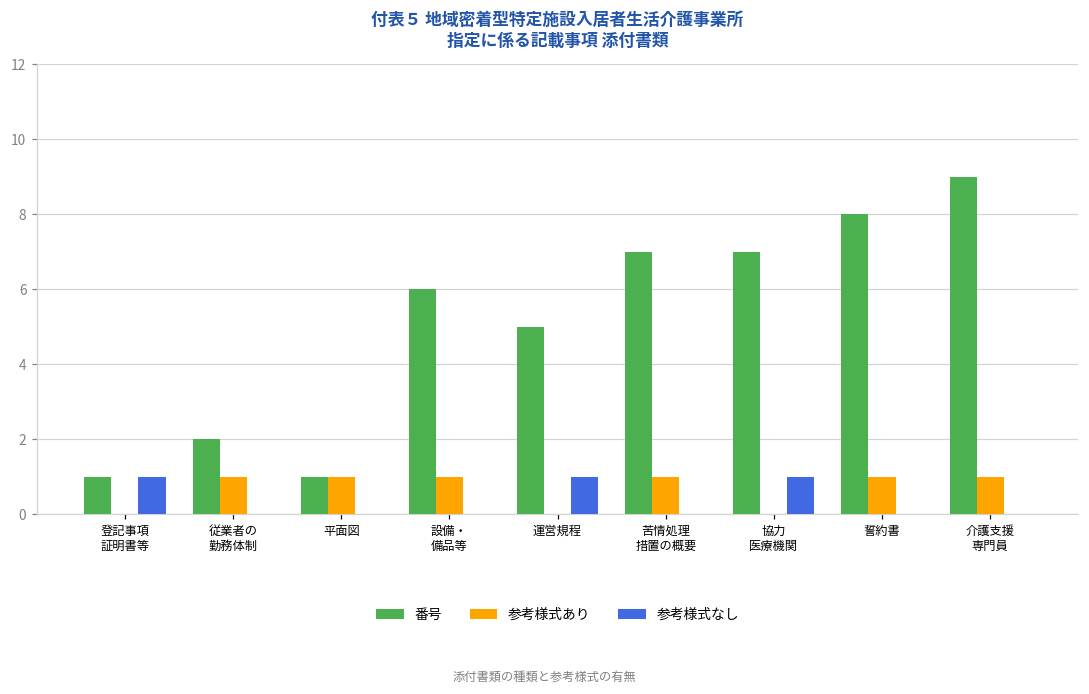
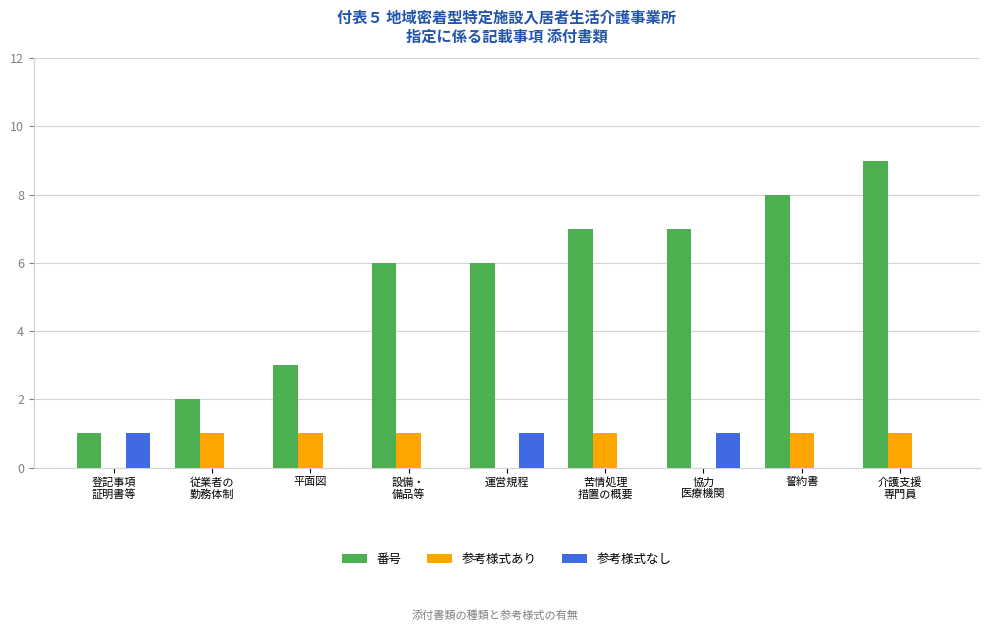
  {
    "番号": {
      "登記事項 証明書等": 1,
      "従業者の 勤務体制": 2,
-     "平面図": 1,
+     "平面図": 3,
      "設備・ 備品等": 6,
-     "運営規程": 5,
+     "運営規程": 6,
      "苦情処理 措置の概要": 7,
      "協力 医療機関": 7,
      "誓約書": 8,
      "介護支援 専門員": 9
    },
    "参考様式あり": {
      "登記事項 証明書等": 0,
      "従業者の 勤務体制": 1,
      "平面図": 1,
      "設備・ 備品等": 1,
      "運営規程": 0,
      "苦情処理 措置の概要": 1,
      "協力 医療機関": 0,
      "誓約書": 1,
      "介護支援 専門員": 1
    },
    "参考様式なし": {
      "登記事項 証明書等": 1,
      "従業者の 勤務体制": 0,
      "平面図": 0,
      "設備・ 備品等": 0,
      "運営規程": 1,
      "苦情処理 措置の概要": 0,
      "協力 医療機関": 1,
      "誓約書": 0,
      "介護支援 専門員": 0
    }
  }
